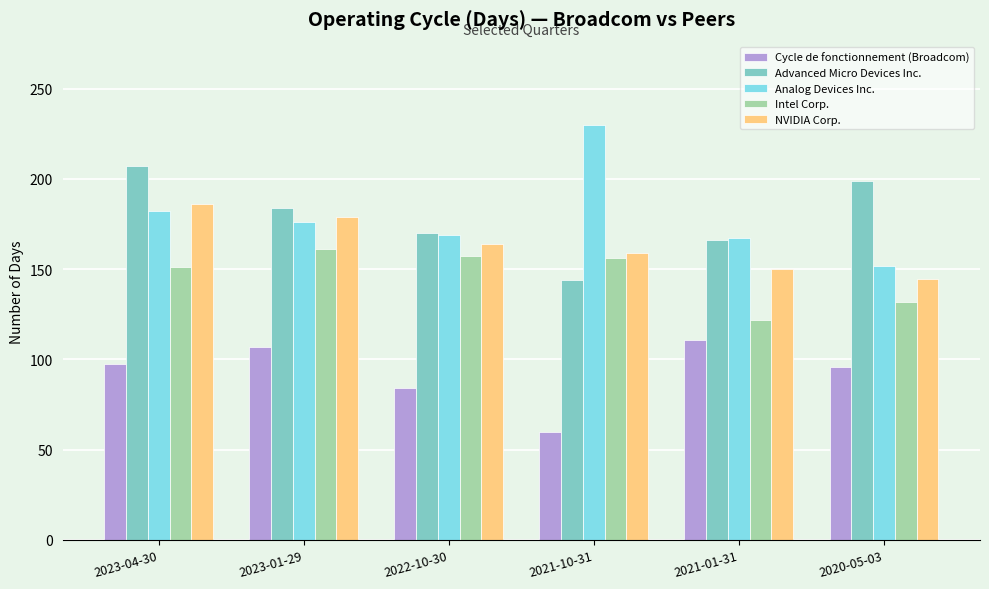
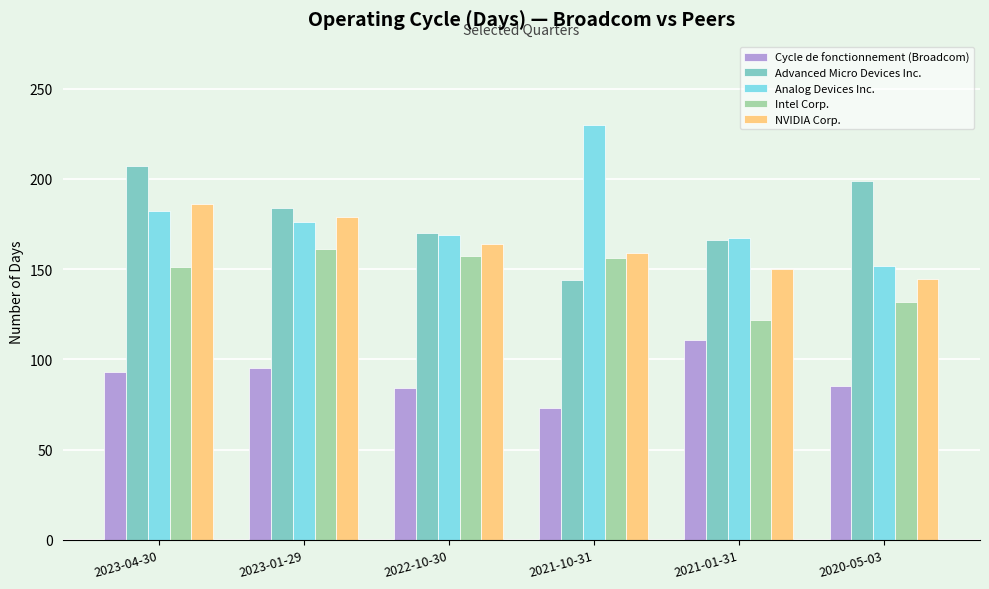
  {
    "Cycle de fonctionnement (Broadcom)": {
-     "2023-04-30": 98,
-     "2023-01-29": 107,
+     "2023-04-30": 93,
+     "2023-01-29": 95,
      "2022-10-30": 84,
-     "2021-10-31": 60,
+     "2021-10-31": 73,
      "2021-01-31": 111,
-     "2020-05-03": 96
+     "2020-05-03": 85
    },
    "NVIDIA Corp.": {
      "2023-04-30": 186,
      "2023-01-29": 179,
      "2022-10-30": 164,
      "2021-10-31": 159,
      "2021-01-31": 150,
      "2020-05-03": 145
    }
  }
